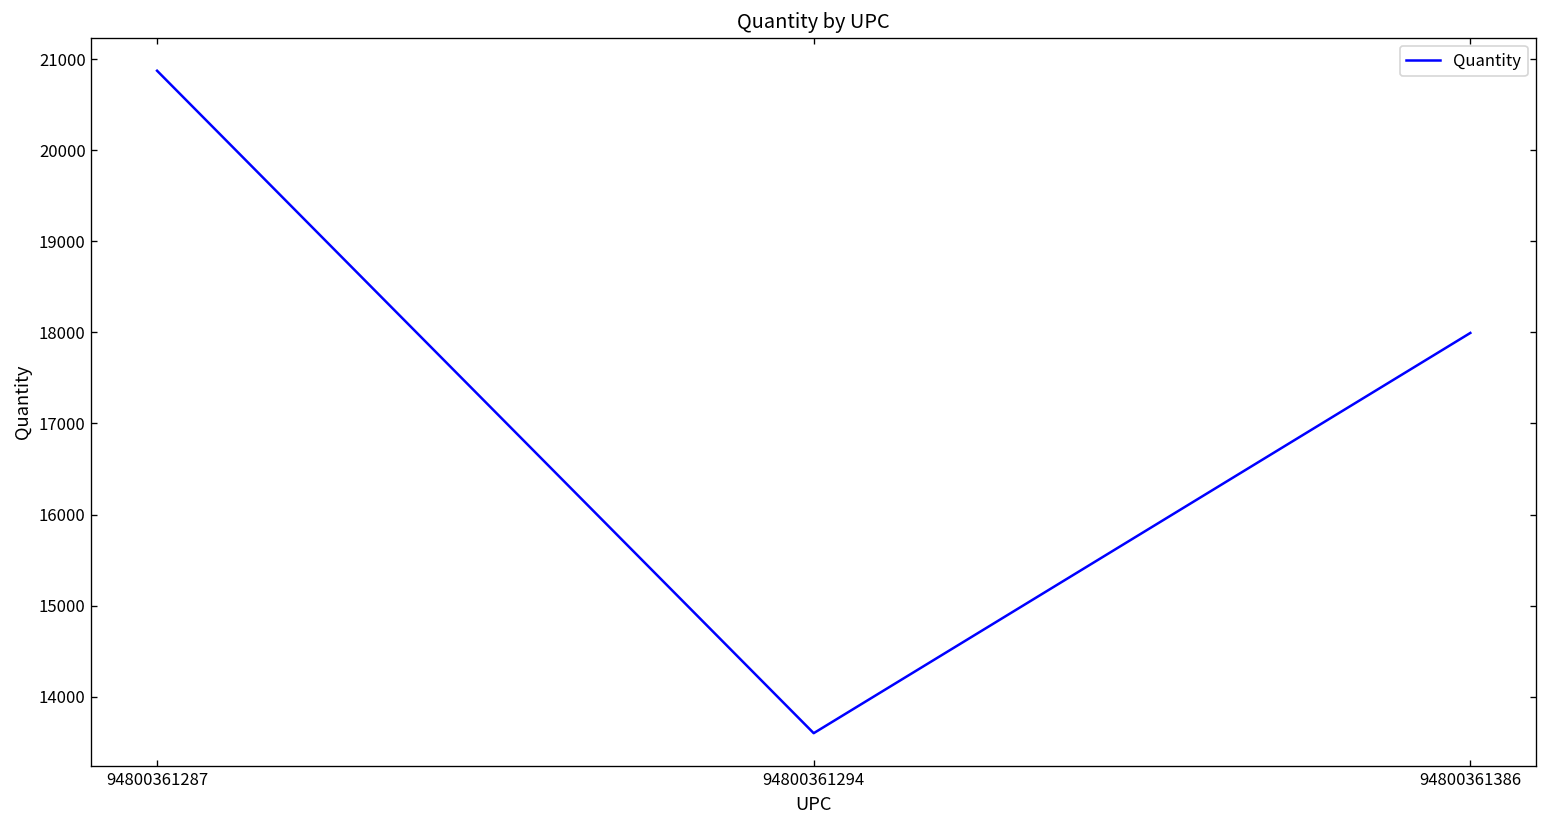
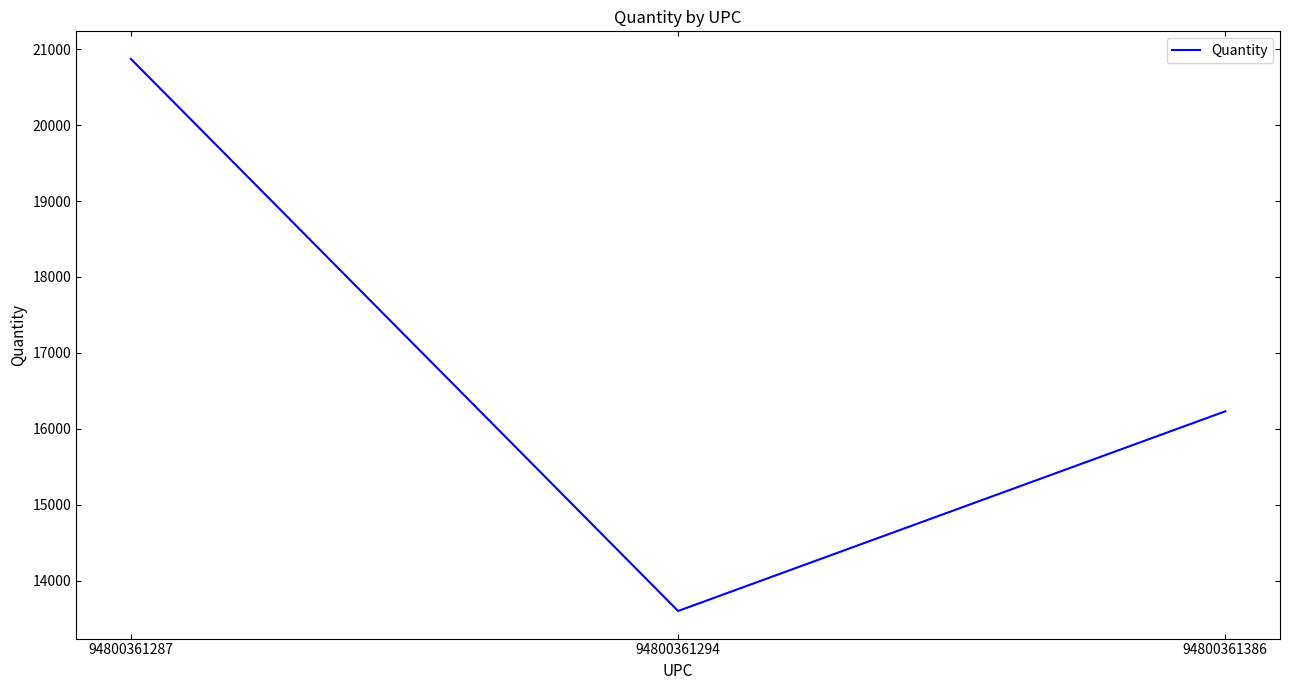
  {
    "94800361287": 20900,
    "94800361294": 13600,
-   "94800361386": 18000
+   "94800361386": 16200
  }
